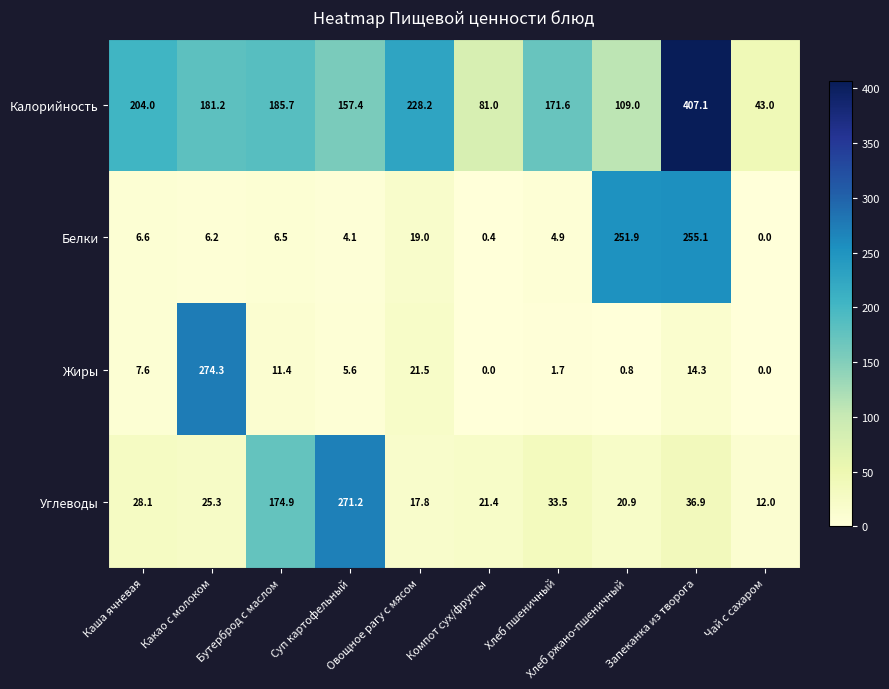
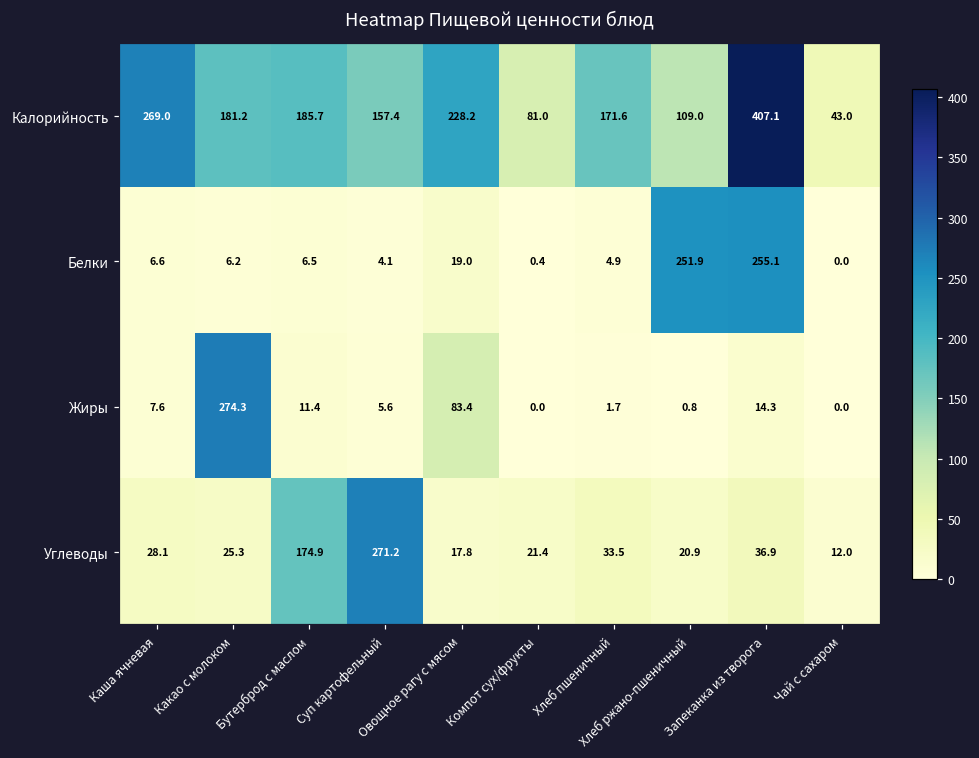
  {
    "Калорийность": {
-     "Каша ячневая": 204.0,
+     "Каша ячневая": 269.0,
      "Какао с молоком": 181.2,
      "Бутерброд с маслом": 185.7,
      "Суп картофельный": 157.4,
      "Овощное рагу с мясом": 228.2,
      "Компот сух/фрукты": 81.0,
      "Хлеб пшеничный": 171.6,
      "Хлеб ржано-пшеничный": 109.0,
      "Запеканка из творога": 407.1,
      "Чай с сахаром": 43.0
    },
    "Белки": {
      "Каша ячневая": 6.6,
      "Какао с молоком": 6.2,
      "Бутерброд с маслом": 6.5,
      "Суп картофельный": 4.1,
      "Овощное рагу с мясом": 19.0,
      "Компот сух/фрукты": 0.4,
      "Хлеб пшеничный": 4.9,
      "Хлеб ржано-пшеничный": 251.9,
      "Запеканка из творога": 255.1,
      "Чай с сахаром": 0.0
    },
    "Жиры": {
      "Каша ячневая": 7.6,
      "Какао с молоком": 274.3,
      "Бутерброд с маслом": 11.4,
      "Суп картофельный": 5.6,
-     "Овощное рагу с мясом": 21.5,
+     "Овощное рагу с мясом": 83.4,
      "Компот сух/фрукты": 0.0,
      "Хлеб пшеничный": 1.7,
      "Хлеб ржано-пшеничный": 0.8,
      "Запеканка из творога": 14.3,
      "Чай с сахаром": 0.0
    },
    "Углеводы": {
      "Каша ячневая": 28.1,
      "Какао с молоком": 25.3,
      "Бутерброд с маслом": 174.9,
      "Суп картофельный": 271.2,
      "Овощное рагу с мясом": 17.8,
      "Компот сух/фрукты": 21.4,
      "Хлеб пшеничный": 33.5,
      "Хлеб ржано-пшеничный": 20.9,
      "Запеканка из творога": 36.9,
      "Чай с сахаром": 12.0
    }
  }
